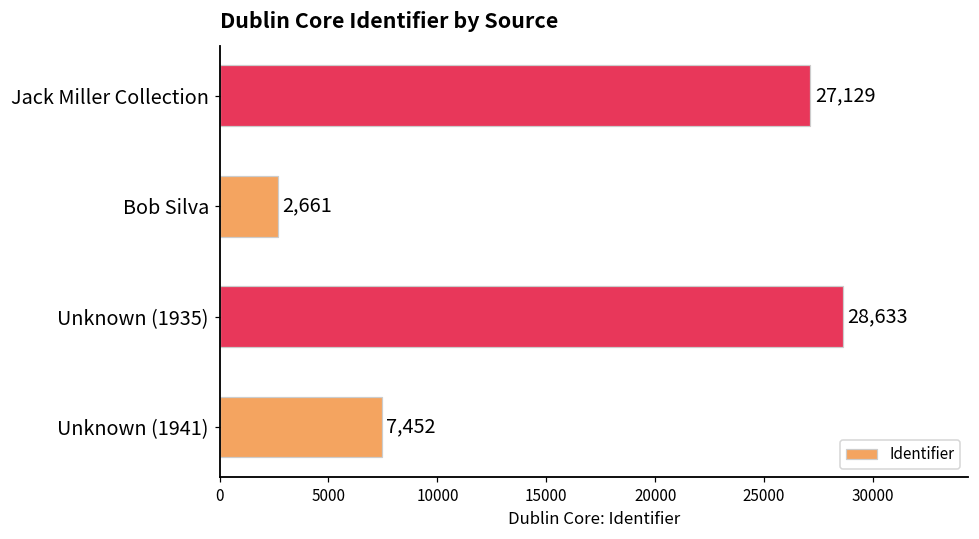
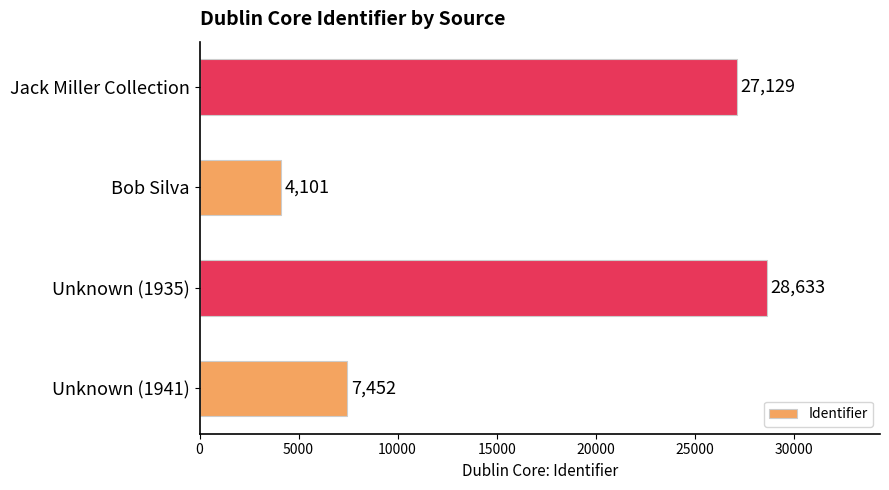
  {
    "Jack Miller Collection": "27,129",
-   "Bob Silva": "2,661",
+   "Bob Silva": "4,101",
    "Unknown (1935)": "28,633",
    "Unknown (1941)": "7,452"
  }
